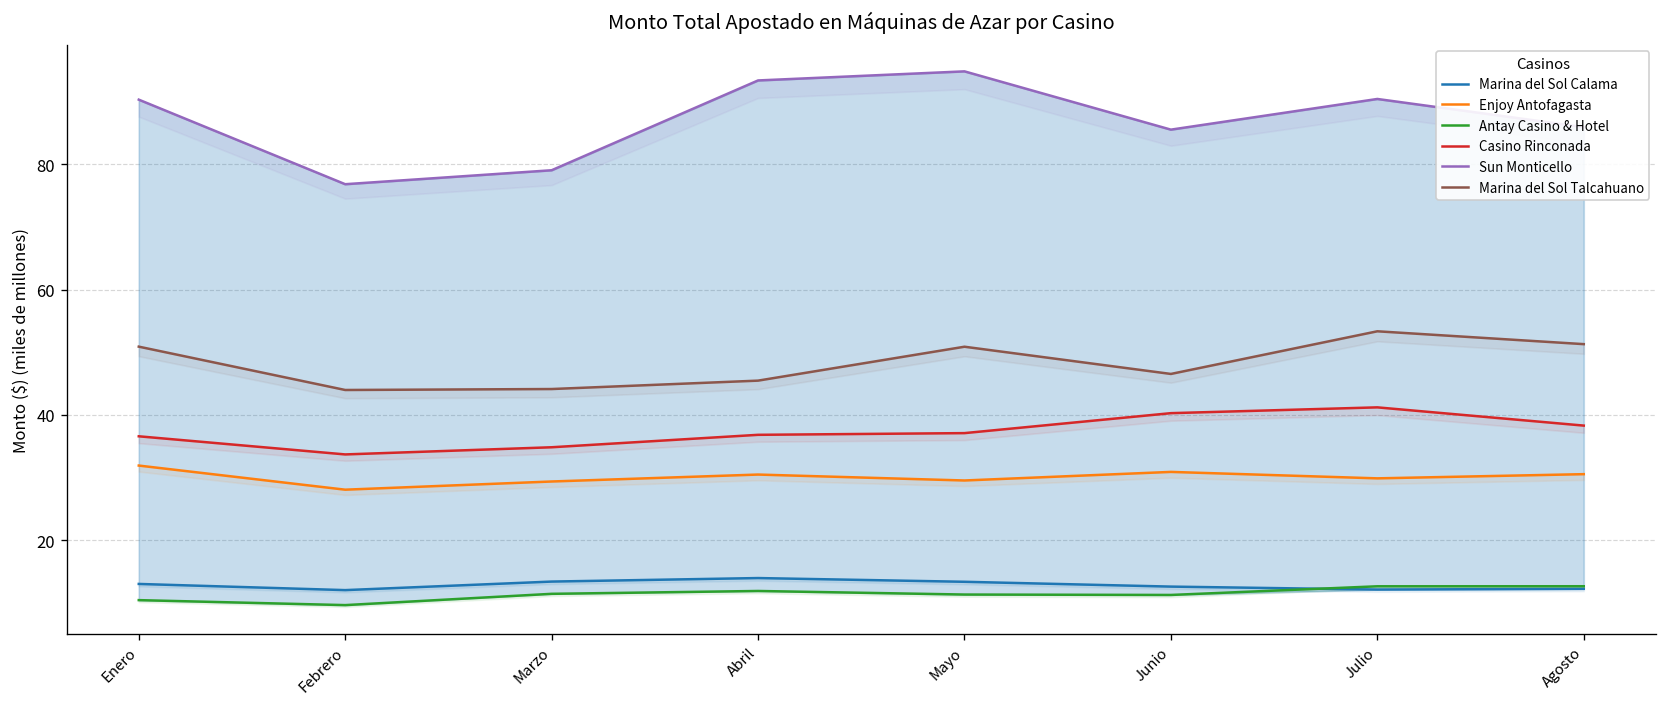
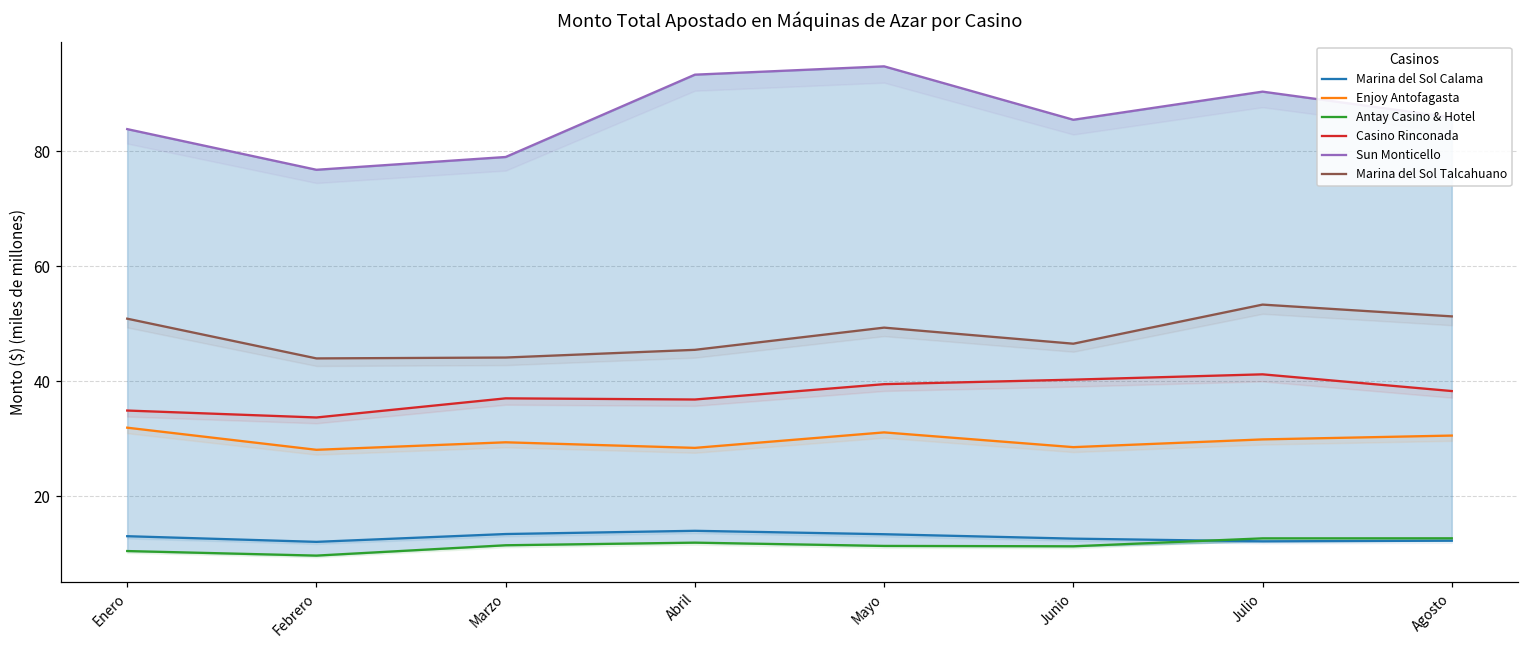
  {
    "Marina del Sol Calama": {
      "Enero": 13,
      "Febrero": 12,
      "Marzo": 13,
      "Abril": 14,
      "Mayo": 13,
      "Junio": 13,
      "Julio": 12
    },
    "Enjoy Antofagasta": {
      "Enero": 32,
      "Febrero": 28,
      "Marzo": 29,
-     "Abril": 30,
-     "Mayo": 30,
-     "Junio": 31,
+     "Abril": 28,
+     "Mayo": 31,
+     "Junio": 29,
      "Julio": 30,
      "Agosto": 31
    },
    "Antay Casino & Hotel": {
      "Enero": 10,
      "Febrero": 10,
      "Marzo": 11,
      "Abril": 12,
      "Mayo": 11,
      "Junio": 11,
      "Julio": 13
    },
    "Casino Rinconada": {
-     "Enero": 37,
+     "Enero": 35,
      "Febrero": 34,
-     "Marzo": 35,
+     "Marzo": 37,
      "Abril": 37,
-     "Mayo": 37,
+     "Mayo": 39,
      "Junio": 40,
      "Julio": 41,
      "Agosto": 38
    },
    "Sun Monticello": {
-     "Enero": 90,
+     "Enero": 84,
      "Febrero": 77,
      "Marzo": 79,
      "Abril": 93,
      "Mayo": 95,
      "Junio": 86,
      "Julio": 90
    },
    "Marina del Sol Talcahuano": {
      "Enero": 51,
      "Febrero": 44,
      "Marzo": 44,
      "Abril": 45,
-     "Mayo": 51,
+     "Mayo": 49,
      "Junio": 47,
      "Julio": 53,
      "Agosto": 51
    }
  }
